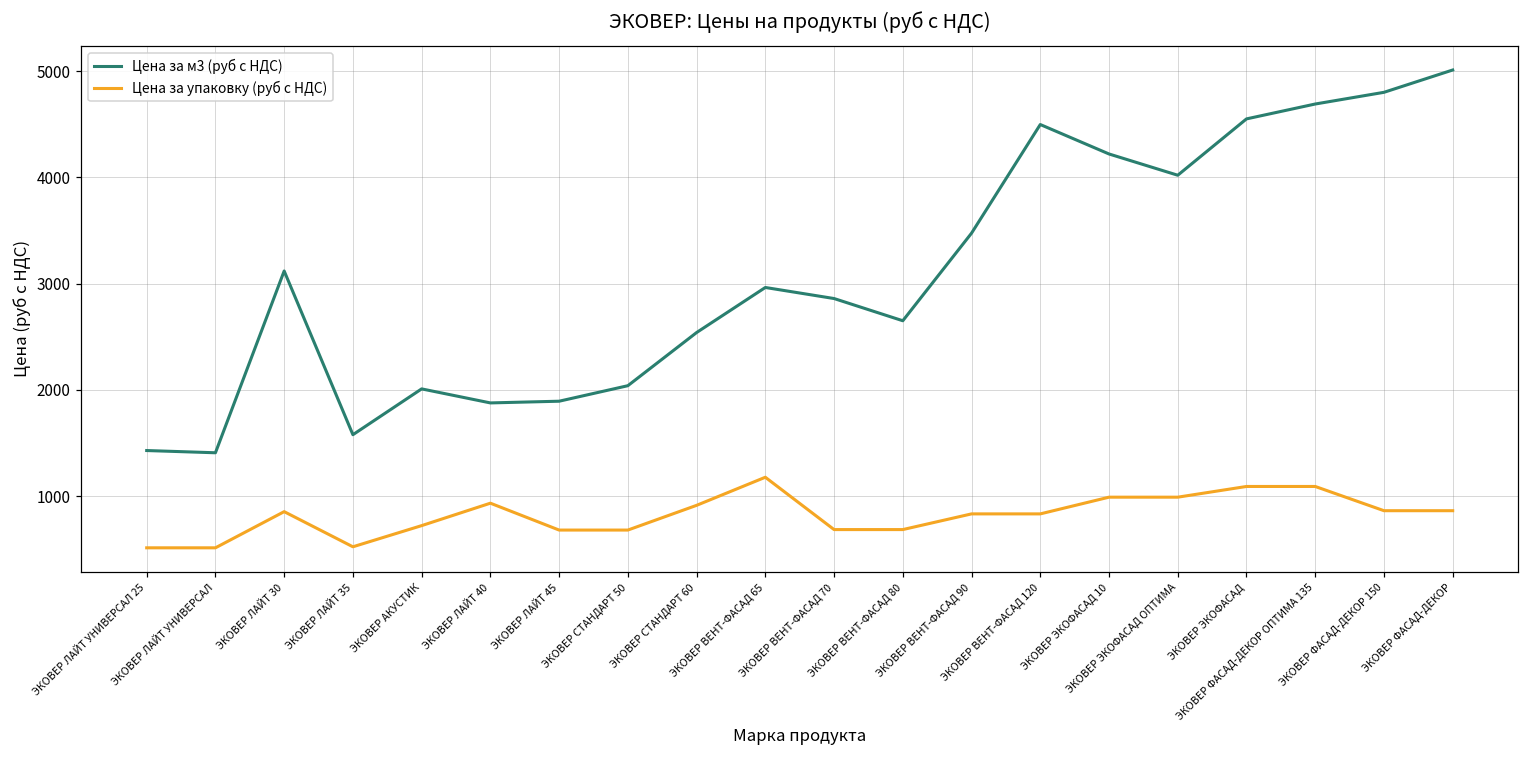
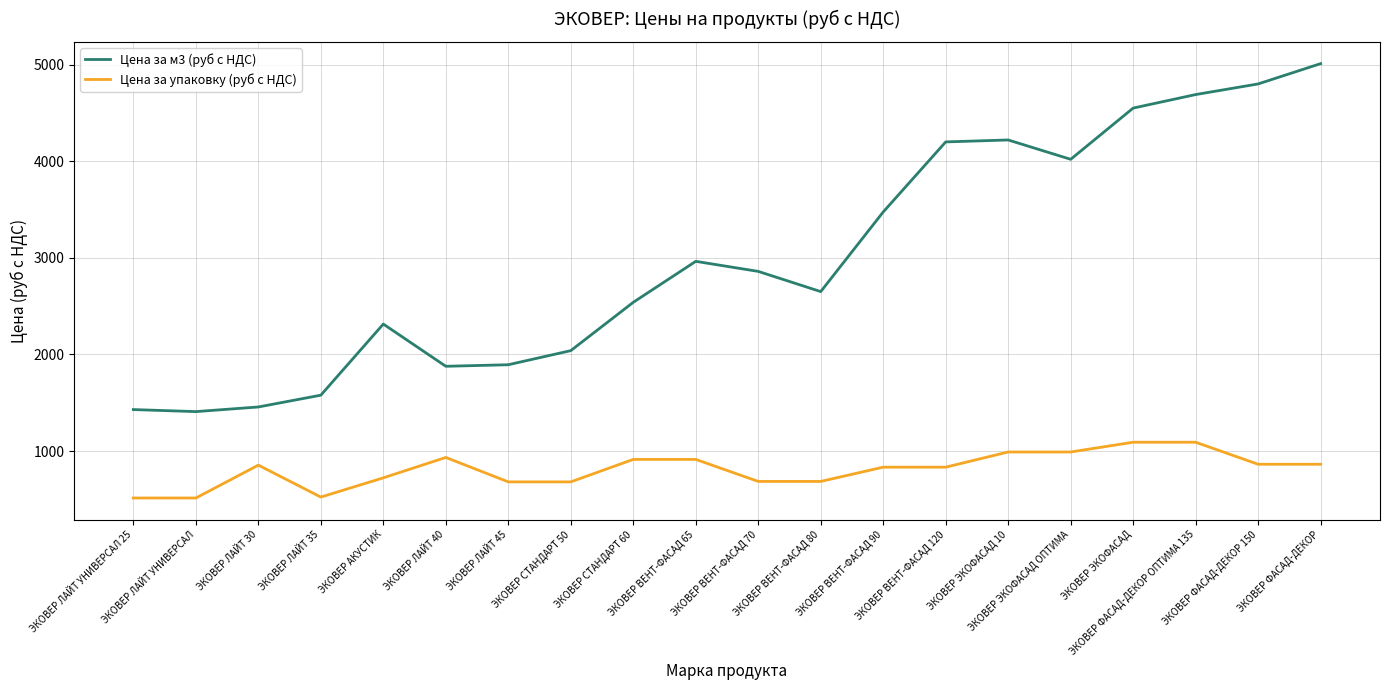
  {
    "Цена за м3 (руб с НДС)": {
      "ЭКОВЕР ЛАЙТ УНИВЕРСАЛ 25": 1400,
      "ЭКОВЕР ЛАЙТ УНИВЕРСАЛ": 1400,
-     "ЭКОВЕР ЛАЙТ 30": 3100,
+     "ЭКОВЕР ЛАЙТ 30": 1500,
      "ЭКОВЕР ЛАЙТ 35": 1600,
-     "ЭКОВЕР АКУСТИК": 2000,
+     "ЭКОВЕР АКУСТИК": 2300,
      "ЭКОВЕР ЛАЙТ 40": 1900,
      "ЭКОВЕР ЛАЙТ 45": 1900,
      "ЭКОВЕР СТАНДАРТ 50": 2000,
      "ЭКОВЕР СТАНДАРТ 60": 2500,
      "ЭКОВЕР ВЕНТ-ФАСАД 65": 3000,
      "ЭКОВЕР ВЕНТ-ФАСАД 70": 2900,
      "ЭКОВЕР ВЕНТ-ФАСАД 80": 2700,
      "ЭКОВЕР ВЕНТ-ФАСАД 90": 3500,
-     "ЭКОВЕР ВЕНТ-ФАСАД 120": 4500,
+     "ЭКОВЕР ВЕНТ-ФАСАД 120": 4200,
      "ЭКОВЕР ЭКОФАСАД 10": 4200,
      "ЭКОВЕР ЭКОФАСАД ОПТИМА": 4000,
      "ЭКОВЕР ЭКОФАСАД": 4600,
      "ЭКОВЕР ФАСАД-ДЕКОР ОПТИМА 135": 4700,
      "ЭКОВЕР ФАСАД-ДЕКОР 150": 4800,
      "ЭКОВЕР ФАСАД-ДЕКОР": 5000
    },
    "Цена за упаковку (руб с НДС)": {
      "ЭКОВЕР ЛАЙТ УНИВЕРСАЛ 25": 500,
      "ЭКОВЕР ЛАЙТ УНИВЕРСАЛ": 500,
      "ЭКОВЕР ЛАЙТ 30": 900,
      "ЭКОВЕР ЛАЙТ 35": 500,
      "ЭКОВЕР АКУСТИК": 700,
      "ЭКОВЕР ЛАЙТ 40": 900,
      "ЭКОВЕР ЛАЙТ 45": 700,
      "ЭКОВЕР СТАНДАРТ 50": 700,
      "ЭКОВЕР СТАНДАРТ 60": 900,
-     "ЭКОВЕР ВЕНТ-ФАСАД 65": 1200,
+     "ЭКОВЕР ВЕНТ-ФАСАД 65": 900,
      "ЭКОВЕР ВЕНТ-ФАСАД 70": 700,
      "ЭКОВЕР ВЕНТ-ФАСАД 80": 700,
      "ЭКОВЕР ВЕНТ-ФАСАД 90": 800,
      "ЭКОВЕР ВЕНТ-ФАСАД 120": 800,
      "ЭКОВЕР ЭКОФАСАД 10": 1000,
      "ЭКОВЕР ЭКОФАСАД ОПТИМА": 1000,
      "ЭКОВЕР ЭКОФАСАД": 1100,
      "ЭКОВЕР ФАСАД-ДЕКОР ОПТИМА 135": 1100,
      "ЭКОВЕР ФАСАД-ДЕКОР 150": 900,
      "ЭКОВЕР ФАСАД-ДЕКОР": 900
    }
  }
